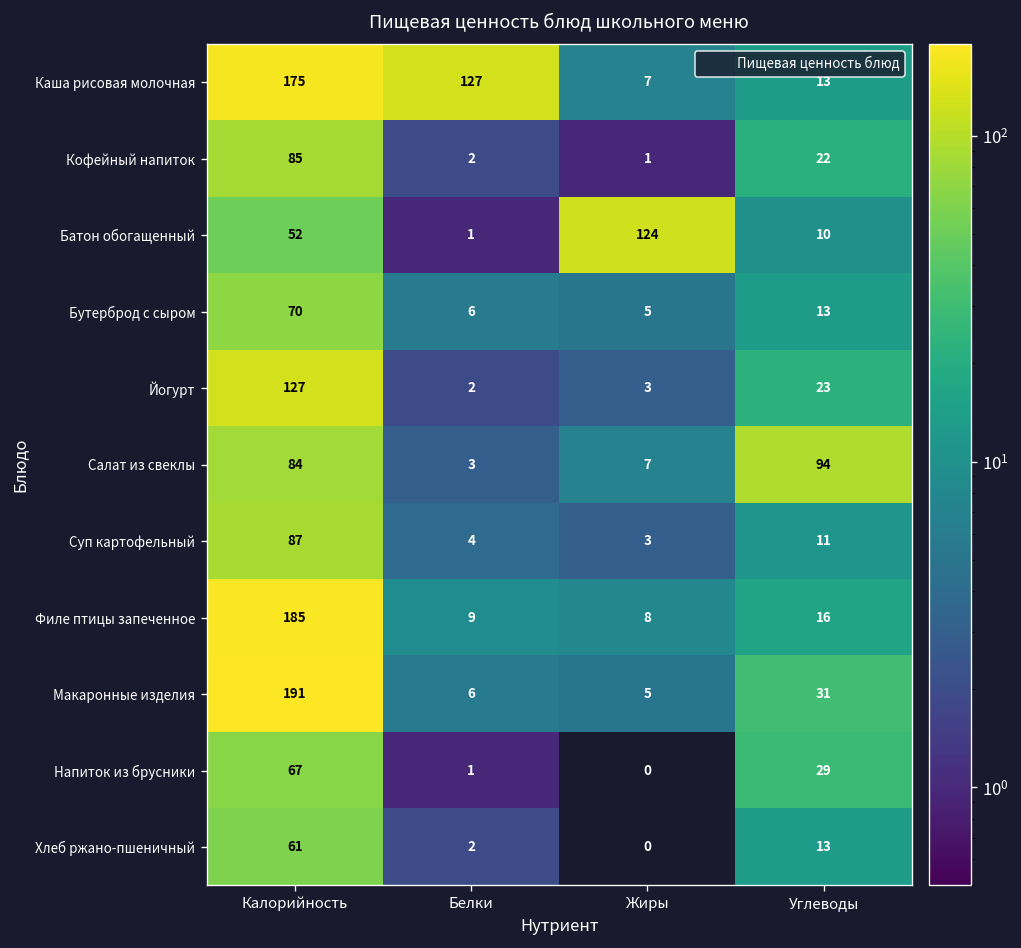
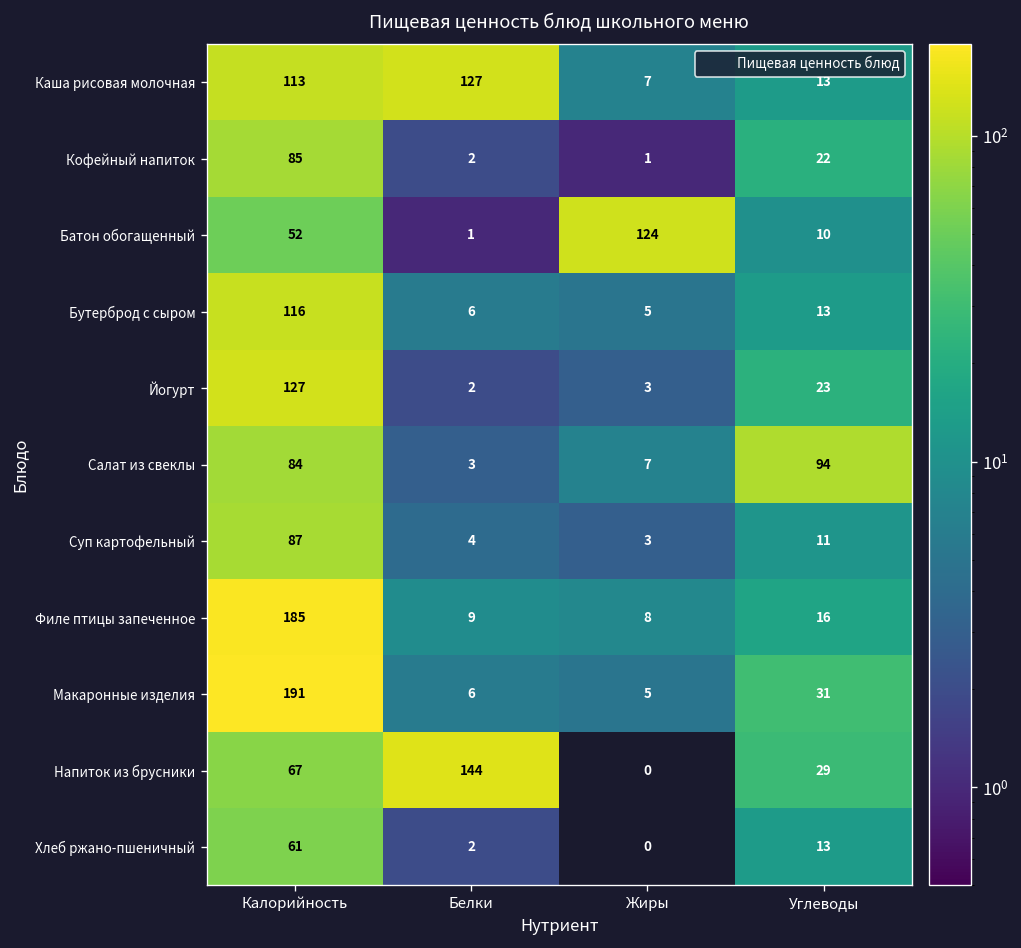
  {
    "Каша рисовая молочная": {
-     "Калорийность": 175,
+     "Калорийность": 113,
      "Белки": 127,
      "Жиры": 7
    },
    "Кофейный напиток": {
      "Калорийность": 85,
      "Белки": 2,
      "Жиры": 1,
      "Углеводы": 22
    },
    "Батон обогащенный": {
      "Калорийность": 52,
      "Белки": 1,
      "Жиры": 124,
      "Углеводы": 10
    },
    "Бутерброд с сыром": {
-     "Калорийность": 70,
+     "Калорийность": 116,
      "Белки": 6,
      "Жиры": 5,
      "Углеводы": 13
    },
    "Йогурт": {
      "Калорийность": 127,
      "Белки": 2,
      "Жиры": 3,
      "Углеводы": 23
    },
    "Салат из свеклы": {
      "Калорийность": 84,
      "Белки": 3,
      "Жиры": 7,
      "Углеводы": 94
    },
    "Суп картофельный": {
      "Калорийность": 87,
      "Белки": 4,
      "Жиры": 3,
      "Углеводы": 11
    },
    "Филе птицы запеченное": {
      "Калорийность": 185,
      "Белки": 9,
      "Жиры": 8,
      "Углеводы": 16
    },
    "Макаронные изделия": {
      "Калорийность": 191,
      "Белки": 6,
      "Жиры": 5,
      "Углеводы": 31
    },
    "Напиток из брусники": {
      "Калорийность": 67,
-     "Белки": 1,
+     "Белки": 144,
      "Жиры": 0,
      "Углеводы": 29
    },
    "Хлеб ржано-пшеничный": {
      "Калорийность": 61,
      "Белки": 2,
      "Жиры": 0,
      "Углеводы": 13
    }
  }
